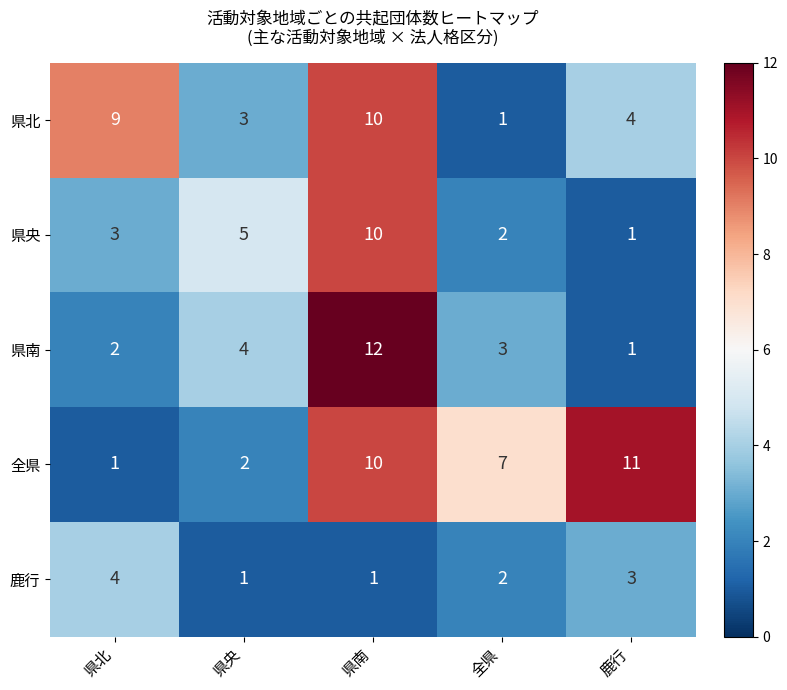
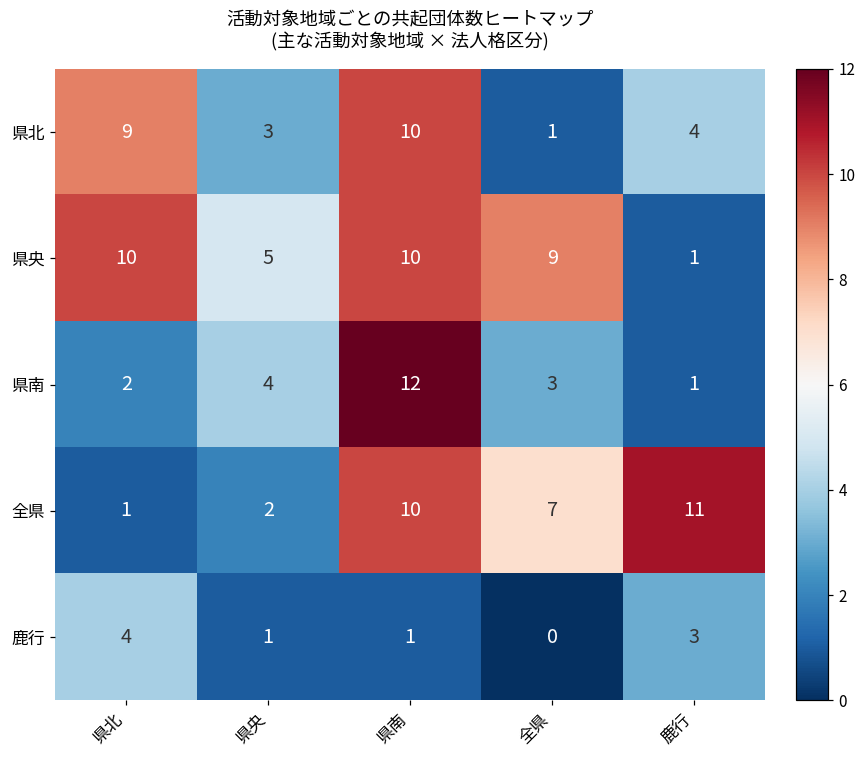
  {
    "県北": {
      "県北": 9,
      "県央": 3,
      "県南": 10,
      "全県": 1,
      "鹿行": 4
    },
    "県央": {
-     "県北": 3,
+     "県北": 10,
      "県央": 5,
      "県南": 10,
-     "全県": 2,
+     "全県": 9,
      "鹿行": 1
    },
    "県南": {
      "県北": 2,
      "県央": 4,
      "県南": 12,
      "全県": 3,
      "鹿行": 1
    },
    "全県": {
      "県北": 1,
      "県央": 2,
      "県南": 10,
      "全県": 7,
      "鹿行": 11
    },
    "鹿行": {
      "県北": 4,
      "県央": 1,
      "県南": 1,
-     "全県": 2,
+     "全県": 0,
      "鹿行": 3
    }
  }
